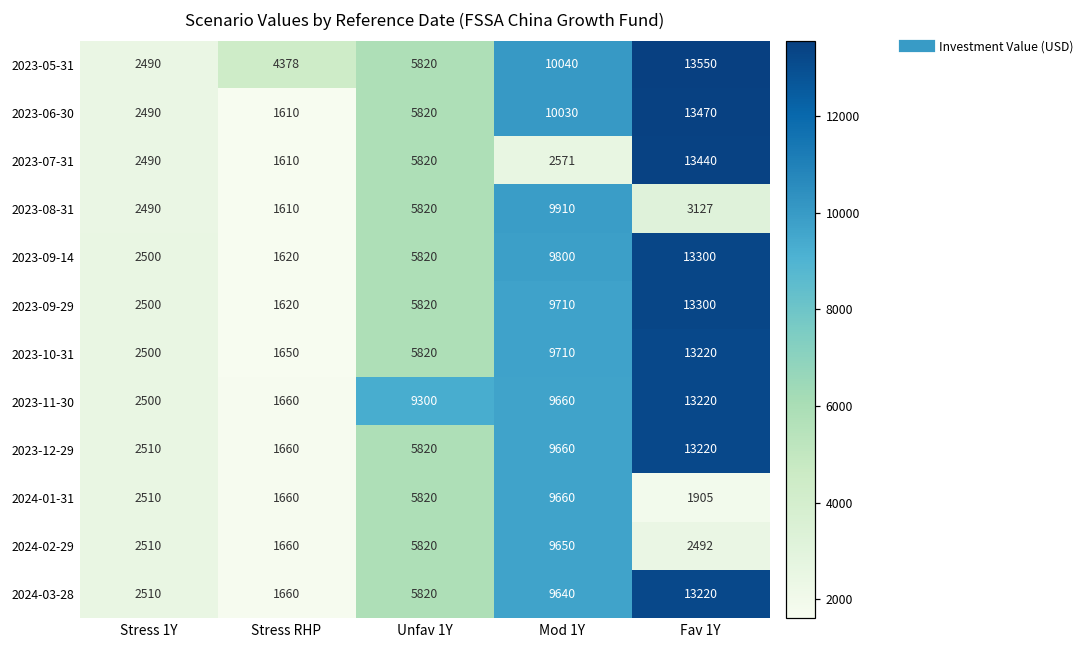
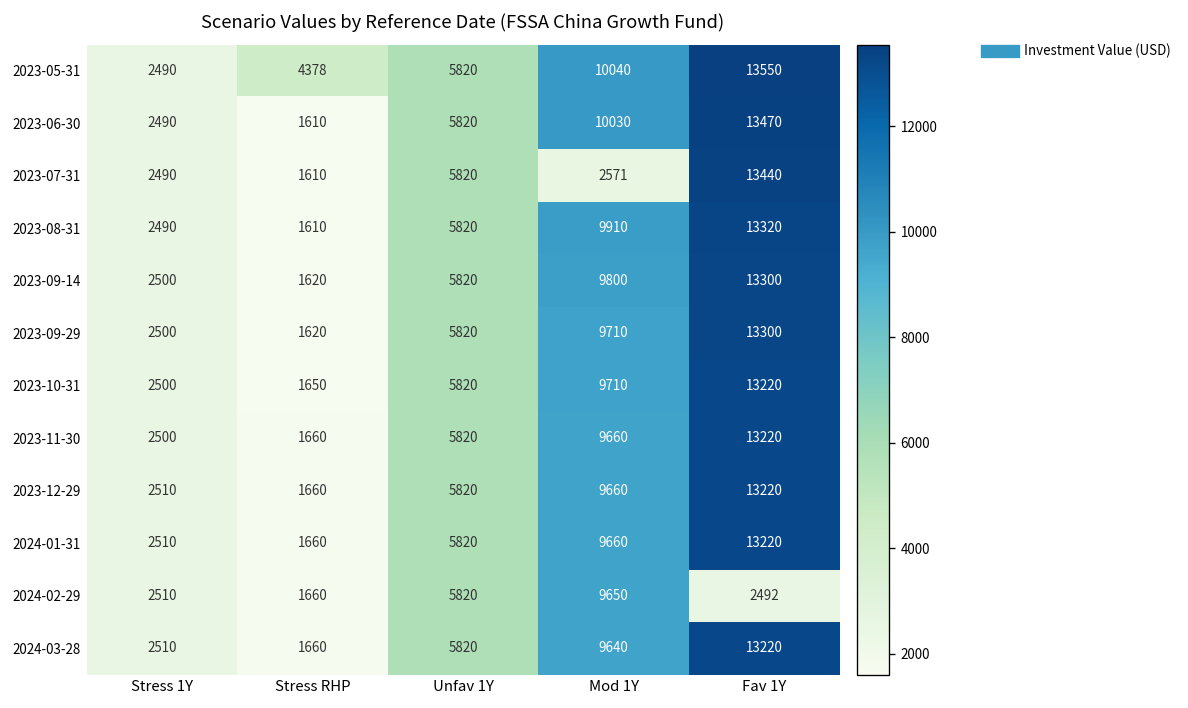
  {
    "2023-05-31": {
      "Stress 1Y": 2490,
      "Stress RHP": 4378,
      "Unfav 1Y": 5820,
      "Mod 1Y": 10040,
      "Fav 1Y": 13550
    },
    "2023-06-30": {
      "Stress 1Y": 2490,
      "Stress RHP": 1610,
      "Unfav 1Y": 5820,
      "Mod 1Y": 10030,
      "Fav 1Y": 13470
    },
    "2023-07-31": {
      "Stress 1Y": 2490,
      "Stress RHP": 1610,
      "Unfav 1Y": 5820,
      "Mod 1Y": 2571,
      "Fav 1Y": 13440
    },
    "2023-08-31": {
      "Stress 1Y": 2490,
      "Stress RHP": 1610,
      "Unfav 1Y": 5820,
      "Mod 1Y": 9910,
-     "Fav 1Y": 3127
+     "Fav 1Y": 13320
    },
    "2023-09-14": {
      "Stress 1Y": 2500,
      "Stress RHP": 1620,
      "Unfav 1Y": 5820,
      "Mod 1Y": 9800,
      "Fav 1Y": 13300
    },
    "2023-09-29": {
      "Stress 1Y": 2500,
      "Stress RHP": 1620,
      "Unfav 1Y": 5820,
      "Mod 1Y": 9710,
      "Fav 1Y": 13300
    },
    "2023-10-31": {
      "Stress 1Y": 2500,
      "Stress RHP": 1650,
      "Unfav 1Y": 5820,
      "Mod 1Y": 9710,
      "Fav 1Y": 13220
    },
    "2023-11-30": {
      "Stress 1Y": 2500,
      "Stress RHP": 1660,
-     "Unfav 1Y": 9300,
+     "Unfav 1Y": 5820,
      "Mod 1Y": 9660,
      "Fav 1Y": 13220
    },
    "2023-12-29": {
      "Stress 1Y": 2510,
      "Stress RHP": 1660,
      "Unfav 1Y": 5820,
      "Mod 1Y": 9660,
      "Fav 1Y": 13220
    },
    "2024-01-31": {
      "Stress 1Y": 2510,
      "Stress RHP": 1660,
      "Unfav 1Y": 5820,
      "Mod 1Y": 9660,
-     "Fav 1Y": 1905
+     "Fav 1Y": 13220
    },
    "2024-02-29": {
      "Stress 1Y": 2510,
      "Stress RHP": 1660,
      "Unfav 1Y": 5820,
      "Mod 1Y": 9650,
      "Fav 1Y": 2492
    },
    "2024-03-28": {
      "Stress 1Y": 2510,
      "Stress RHP": 1660,
      "Unfav 1Y": 5820,
      "Mod 1Y": 9640,
      "Fav 1Y": 13220
    }
  }
